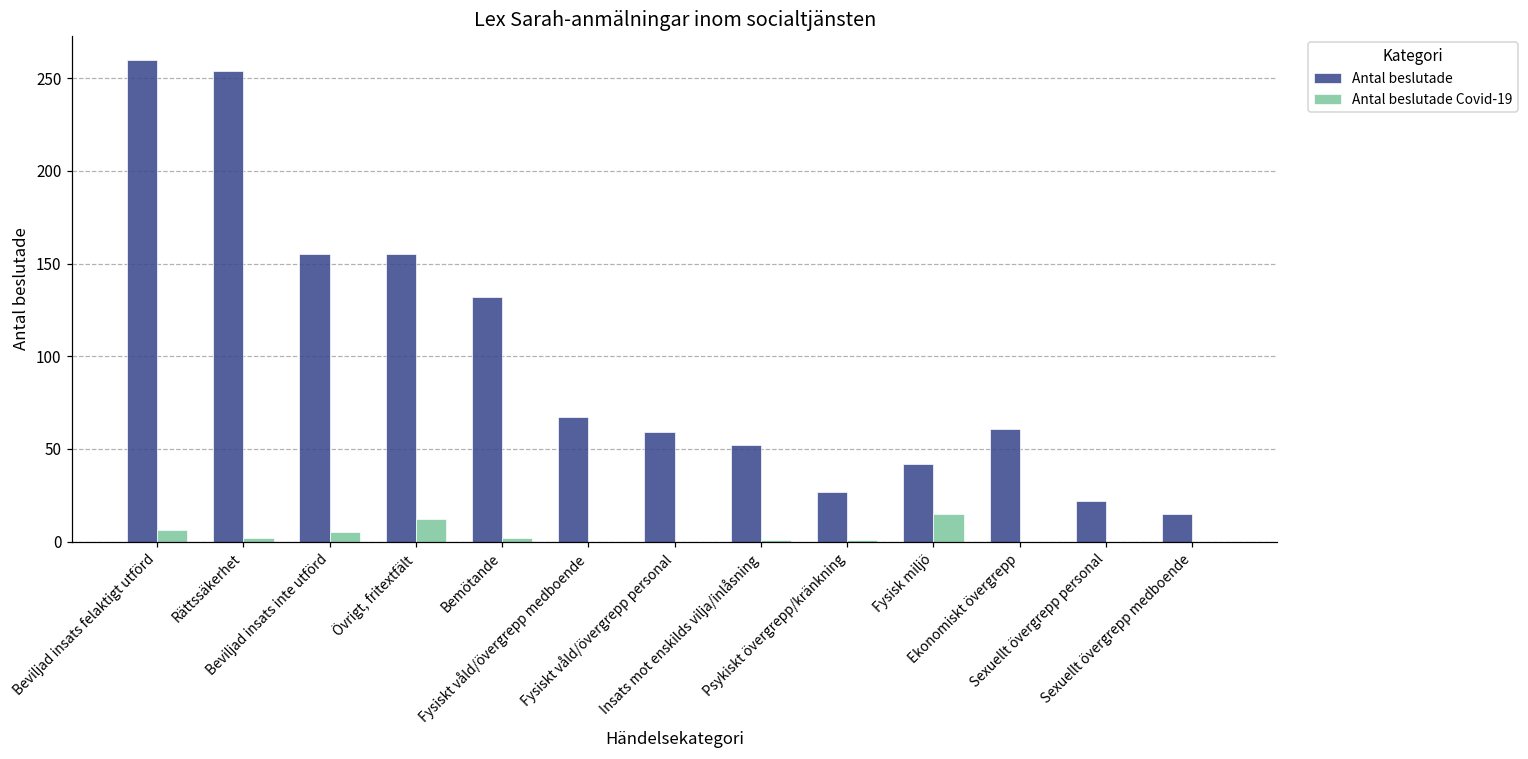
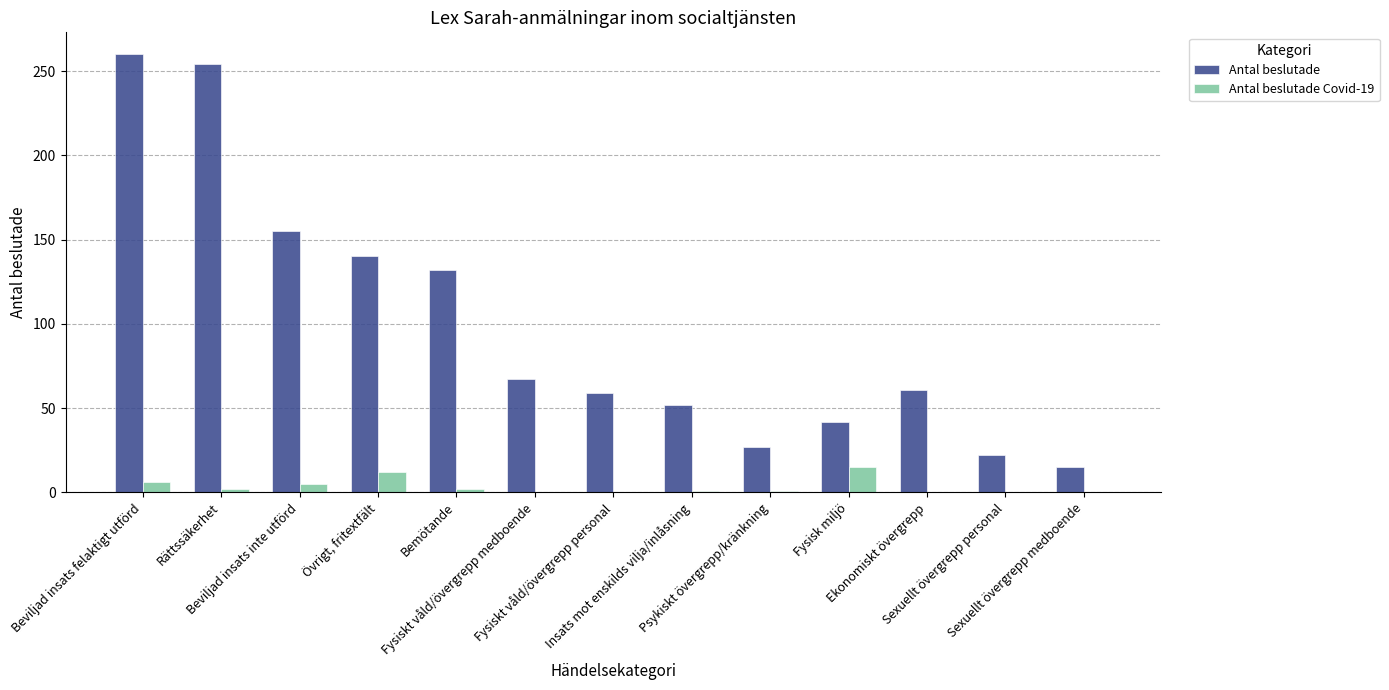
  {
    "Antal beslutade": {
      "Beviljad insats felaktigt utförd": 260,
      "Rättssäkerhet": 254,
      "Beviljad insats inte utförd": 155,
-     "Övrigt, fritextfält": 155,
+     "Övrigt, fritextfält": 140,
      "Bemötande": 132,
      "Fysiskt våld/övergrepp medboende": 67,
      "Fysiskt våld/övergrepp personal": 59,
      "Insats mot enskilds vilja/inlåsning": 52,
      "Psykiskt övergrepp/kränkning": 27,
      "Fysisk miljö": 42,
      "Ekonomiskt övergrepp": 61,
      "Sexuellt övergrepp personal": 22,
      "Sexuellt övergrepp medboende": 15
    },
    "Antal beslutade Covid-19": {
      "Beviljad insats felaktigt utförd": 6,
      "Rättssäkerhet": 2,
      "Beviljad insats inte utförd": 5,
      "Övrigt, fritextfält": 12,
      "Bemötande": 2,
      "Fysiskt våld/övergrepp medboende": 0,
      "Fysiskt våld/övergrepp personal": 0,
      "Fysisk miljö": 15,
      "Ekonomiskt övergrepp": 0,
      "Sexuellt övergrepp personal": 0,
      "Sexuellt övergrepp medboende": 0
    }
  }
